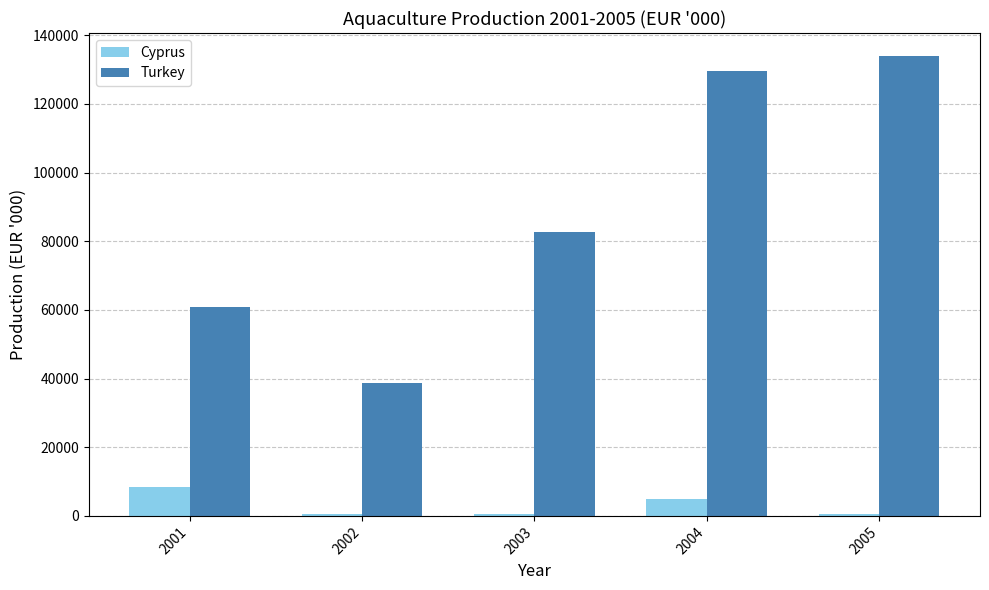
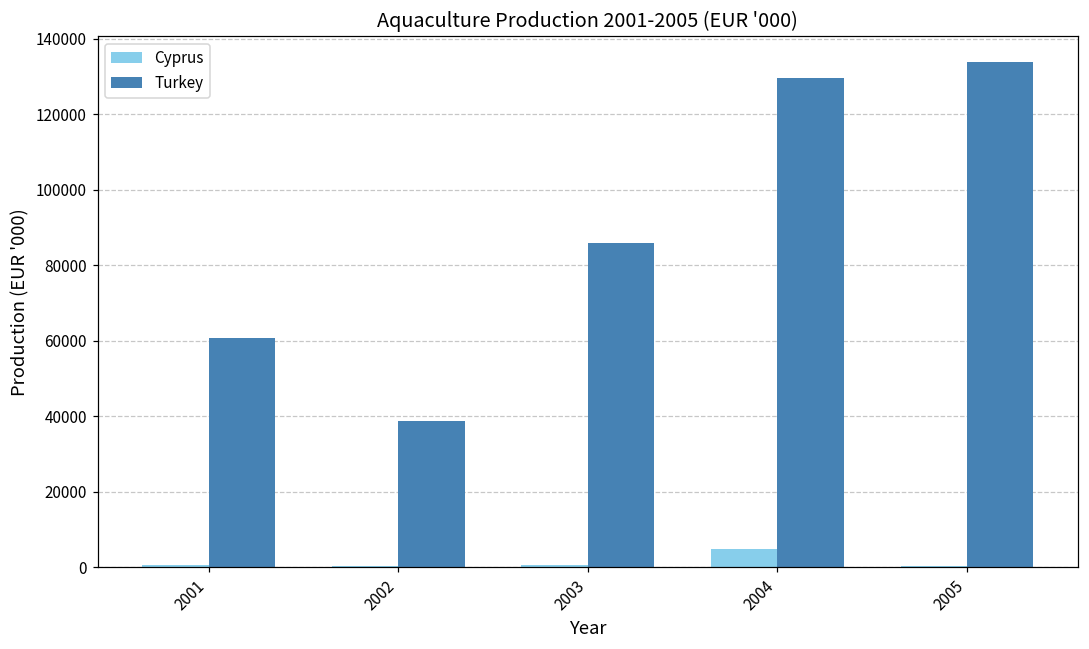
  {
    "Cyprus": {
-     "2001": 8000,
+     "2001": 1000,
      "2004": 5000
    },
    "Turkey": {
      "2001": 61000,
      "2002": 39000,
-     "2003": 83000,
+     "2003": 86000,
      "2004": 130000,
      "2005": 134000
    }
  }
